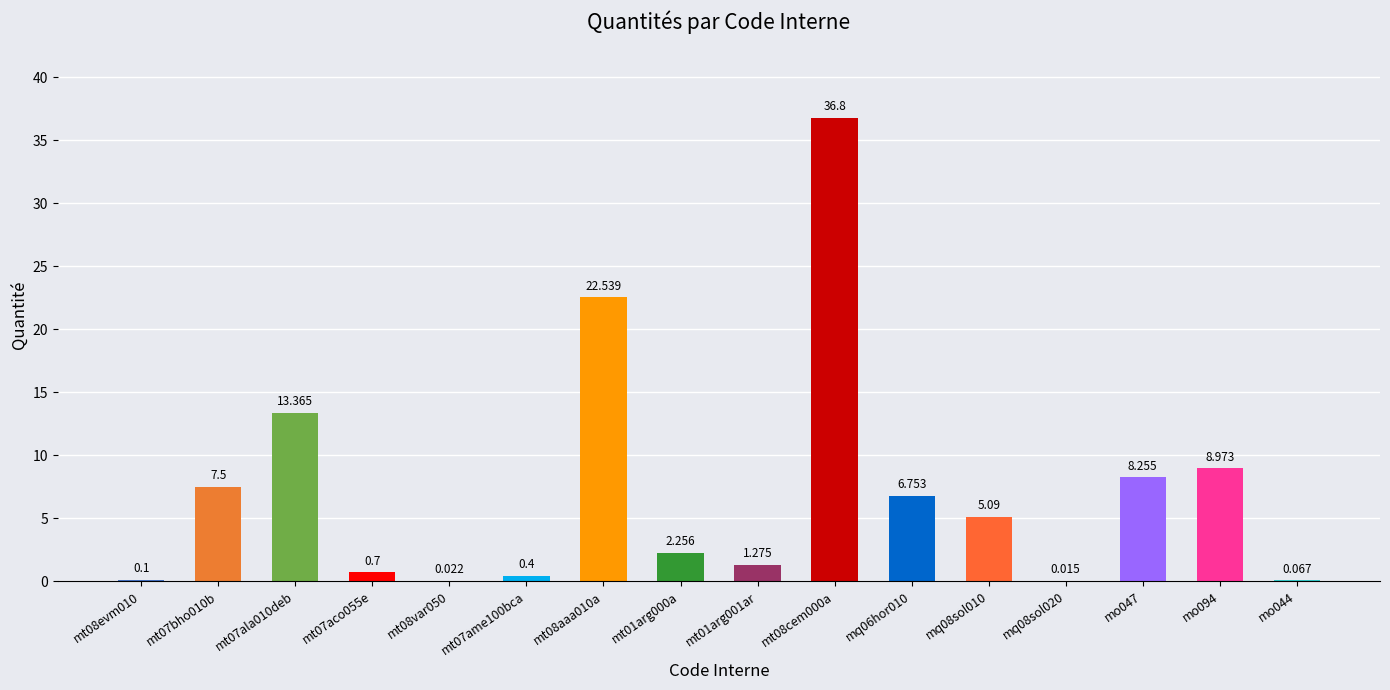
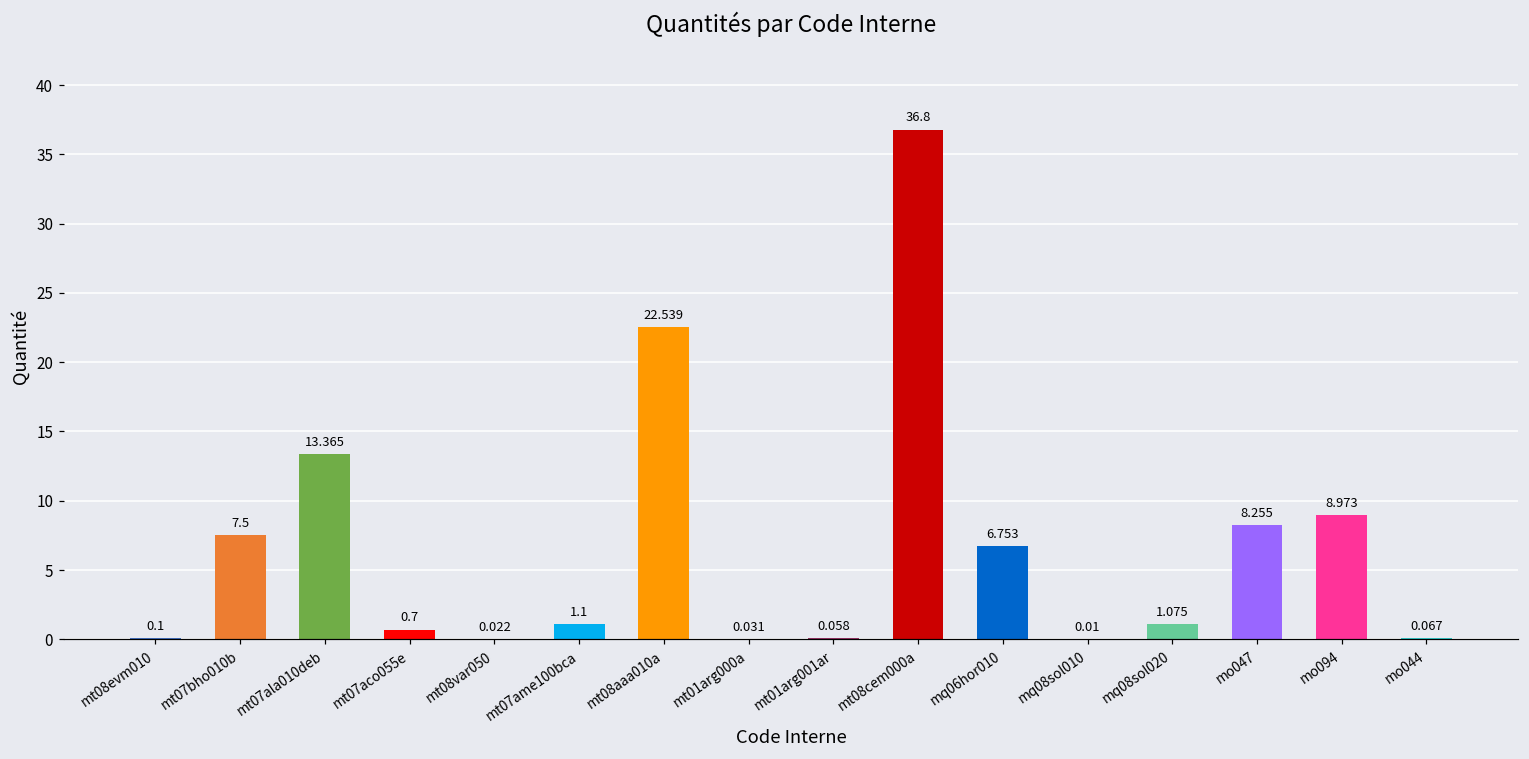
  {
    "mt08evm010": 0.1,
    "mt07bho010b": 7.5,
    "mt07ala010deb": 13.365,
    "mt07aco055e": 0.7,
    "mt08var050": 0.022,
-   "mt07ame100bca": 0.4,
+   "mt07ame100bca": 1.1,
    "mt08aaa010a": 22.539,
-   "mt01arg000a": 2.256,
-   "mt01arg001ar": 1.275,
+   "mt01arg000a": 0.031,
+   "mt01arg001ar": 0.058,
    "mt08cem000a": 36.8,
    "mq06hor010": 6.753,
-   "mq08sol010": 5.09,
-   "mq08sol020": 0.015,
+   "mq08sol010": 0.01,
+   "mq08sol020": 1.075,
    "mo047": 8.255,
    "mo094": 8.973,
    "mo044": 0.067
  }
